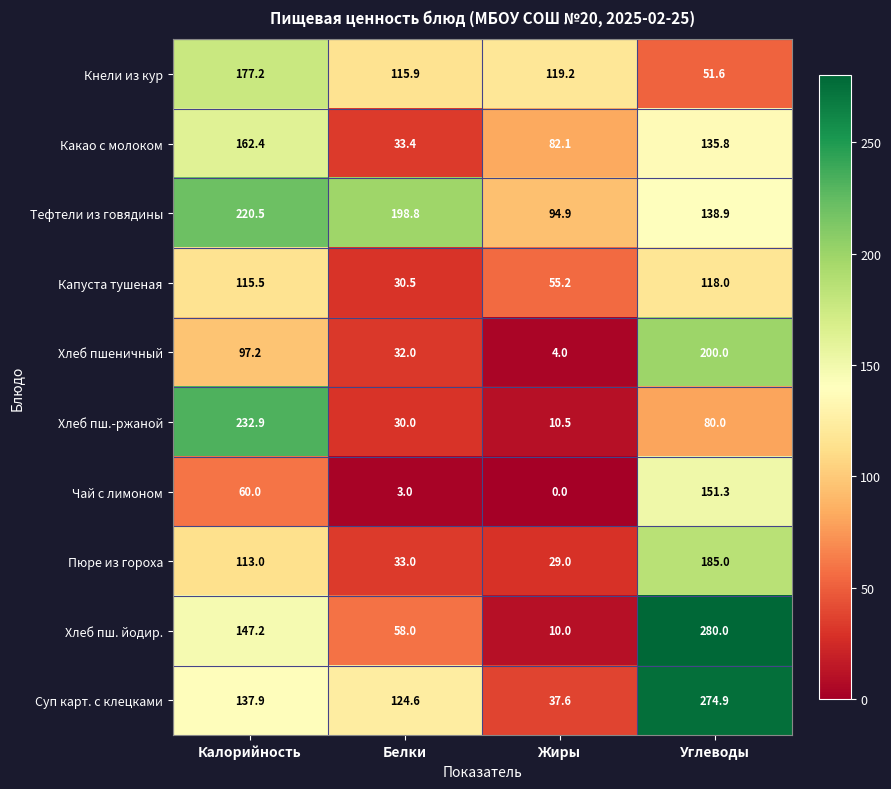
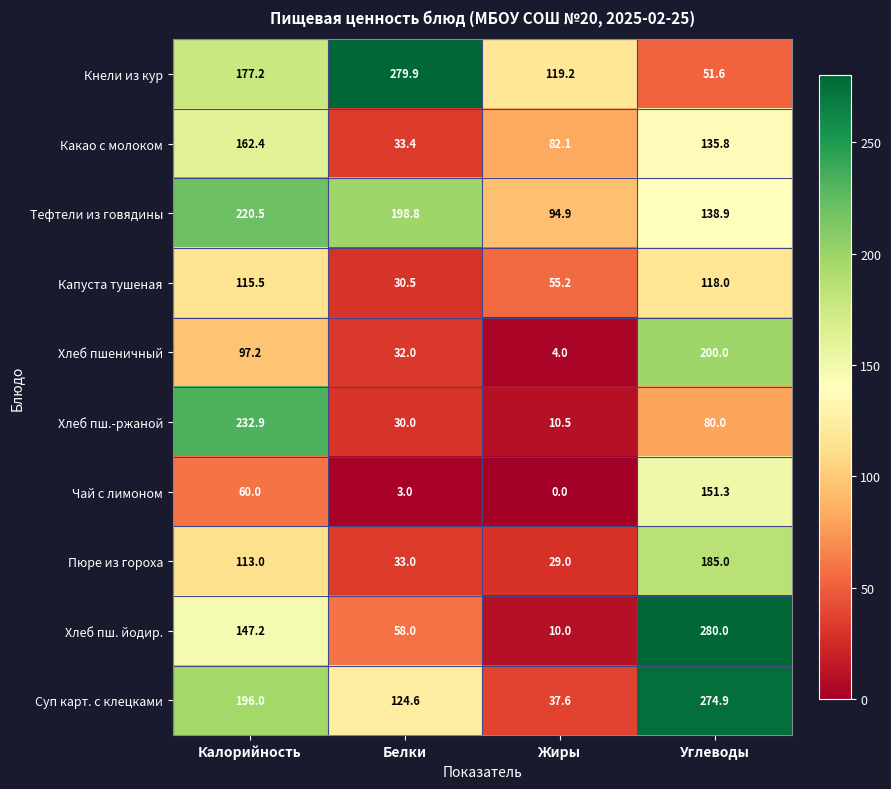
  {
    "Кнели из кур": {
      "Калорийность": 177.2,
-     "Белки": 115.9,
+     "Белки": 279.9,
      "Жиры": 119.2,
      "Углеводы": 51.6
    },
    "Какао с молоком": {
      "Калорийность": 162.4,
      "Белки": 33.4,
      "Жиры": 82.1,
      "Углеводы": 135.8
    },
    "Тефтели из говядины": {
      "Калорийность": 220.5,
      "Белки": 198.8,
      "Жиры": 94.9,
      "Углеводы": 138.9
    },
    "Капуста тушеная": {
      "Калорийность": 115.5,
      "Белки": 30.5,
      "Жиры": 55.2,
      "Углеводы": 118.0
    },
    "Хлеб пшеничный": {
      "Калорийность": 97.2,
      "Белки": 32.0,
      "Жиры": 4.0,
      "Углеводы": 200.0
    },
    "Хлеб пш.-ржаной": {
      "Калорийность": 232.9,
      "Белки": 30.0,
      "Жиры": 10.5,
      "Углеводы": 80.0
    },
    "Чай с лимоном": {
      "Калорийность": 60.0,
      "Белки": 3.0,
      "Жиры": 0.0,
      "Углеводы": 151.3
    },
    "Пюре из гороха": {
      "Калорийность": 113.0,
      "Белки": 33.0,
      "Жиры": 29.0,
      "Углеводы": 185.0
    },
    "Хлеб пш. йодир.": {
      "Калорийность": 147.2,
      "Белки": 58.0,
      "Жиры": 10.0,
      "Углеводы": 280.0
    },
    "Суп карт. с клецками": {
-     "Калорийность": 137.9,
+     "Калорийность": 196.0,
      "Белки": 124.6,
      "Жиры": 37.6,
      "Углеводы": 274.9
    }
  }
